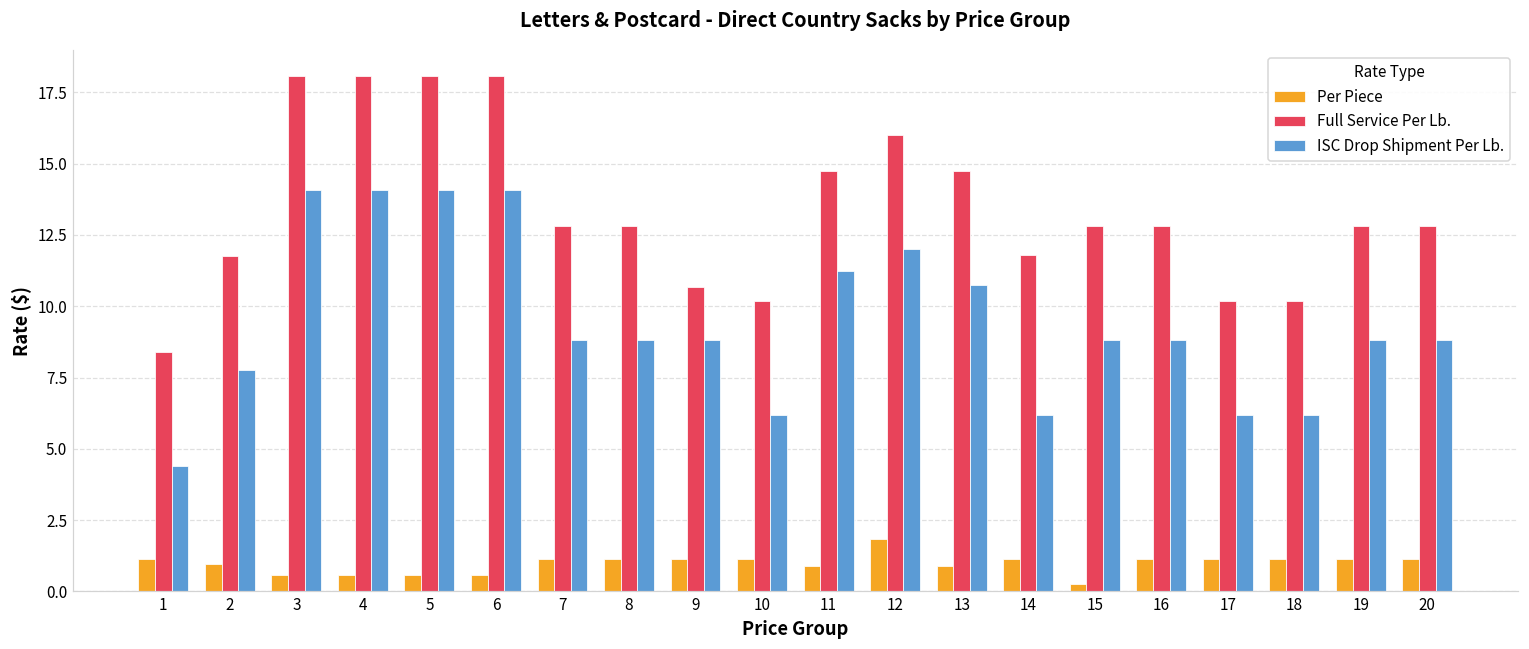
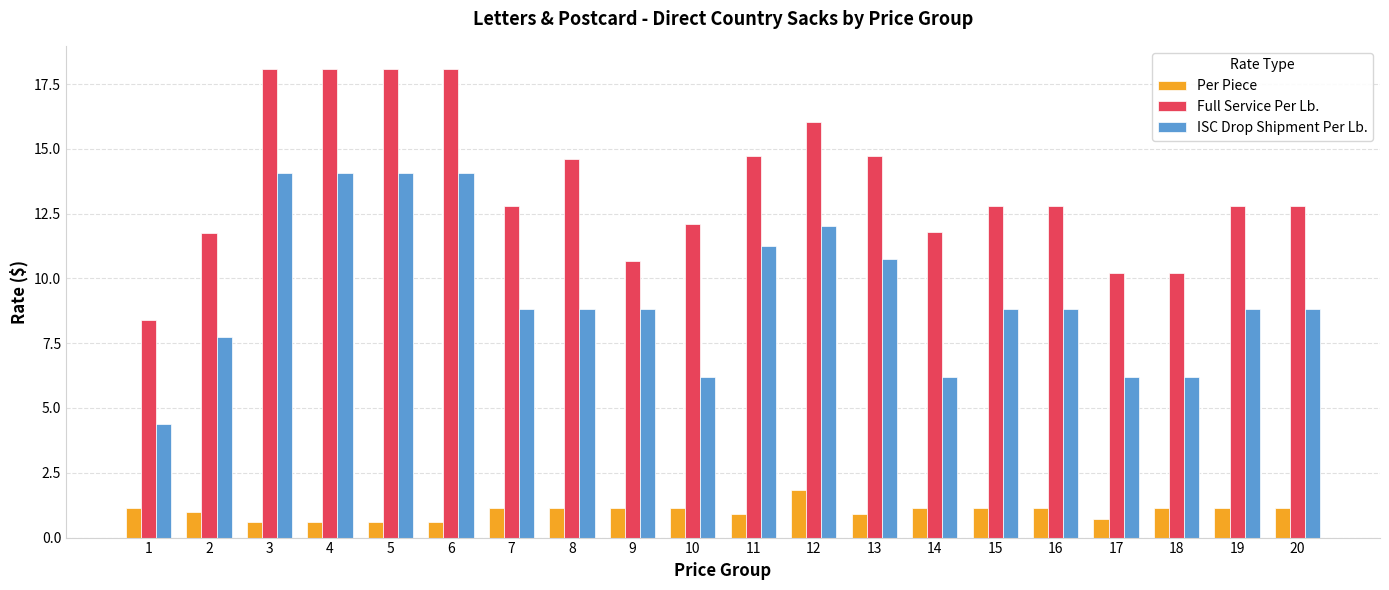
  {
    "Per Piece": {
      "1": 1.1,
      "2": 1.0,
      "3": 0.6,
      "4": 0.6,
      "5": 0.6,
      "6": 0.6,
      "7": 1.2,
      "8": 1.2,
      "9": 1.2,
      "10": 1.2,
      "11": 0.9,
      "12": 1.9,
      "13": 0.9,
      "14": 1.2,
-     "15": 0.3,
+     "15": 1.2,
      "16": 1.2,
-     "17": 1.2,
+     "17": 0.7,
      "18": 1.2,
      "19": 1.2,
      "20": 1.2
    },
    "Full Service Per Lb.": {
      "1": 8.4,
      "2": 11.8,
      "3": 18.1,
      "4": 18.1,
      "5": 18.1,
      "6": 18.1,
      "7": 12.8,
-     "8": 12.8,
+     "8": 14.6,
      "9": 10.7,
-     "10": 10.2,
+     "10": 12.1,
      "11": 14.7,
      "12": 16.0,
      "13": 14.7,
      "14": 11.8,
      "15": 12.8,
      "16": 12.8,
      "17": 10.2,
      "18": 10.2,
      "19": 12.8,
      "20": 12.8
    },
    "ISC Drop Shipment Per Lb.": {
      "1": 4.4,
      "2": 7.8,
      "3": 14.1,
      "4": 14.1,
      "5": 14.1,
      "6": 14.1,
      "7": 8.8,
      "8": 8.8,
      "9": 8.8,
      "10": 6.2,
      "11": 11.2,
      "12": 12.0,
      "13": 10.7,
      "14": 6.2,
      "15": 8.8,
      "16": 8.8,
      "17": 6.2,
      "18": 6.2,
      "19": 8.8,
      "20": 8.8
    }
  }
